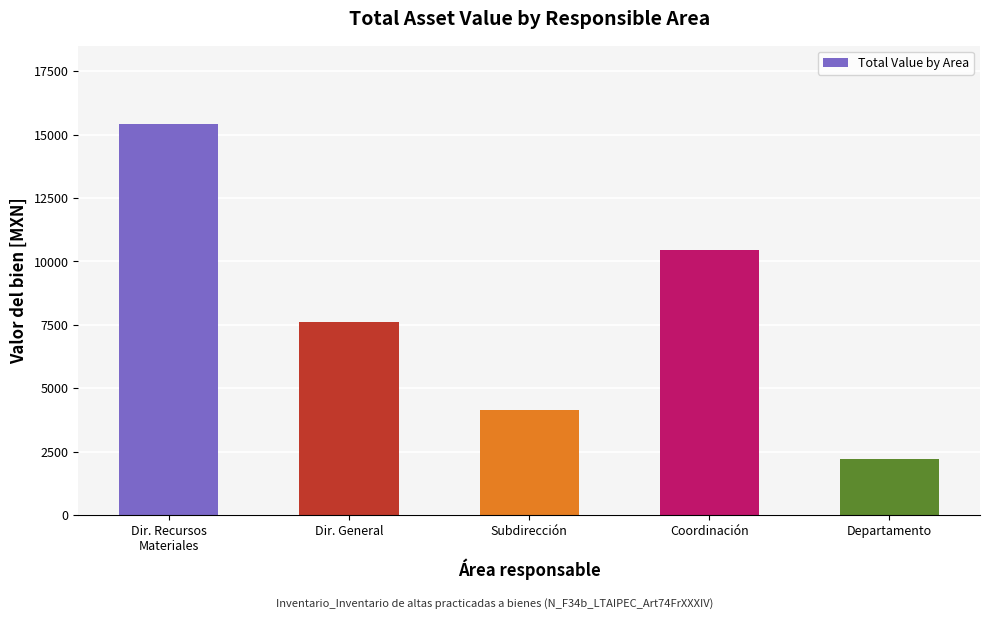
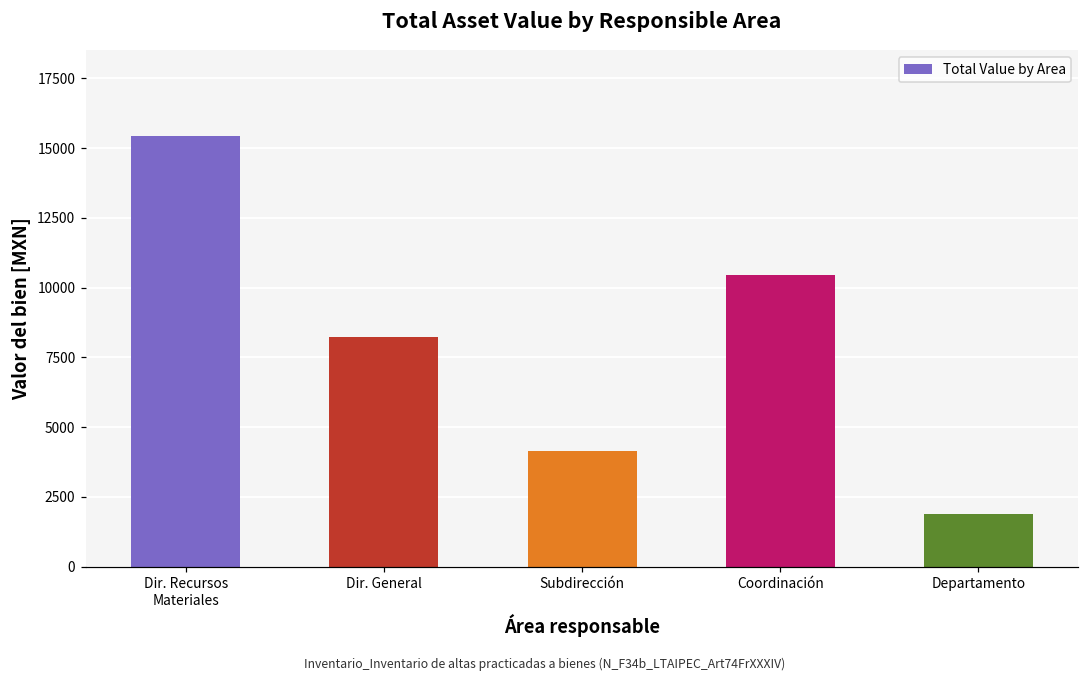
  {
    "Dir. Recursos Materiales": 15400,
-   "Dir. General": 7600,
+   "Dir. General": 8200,
    "Subdirección": 4200,
    "Coordinación": 10500,
-   "Departamento": 2200
+   "Departamento": 1900
  }
